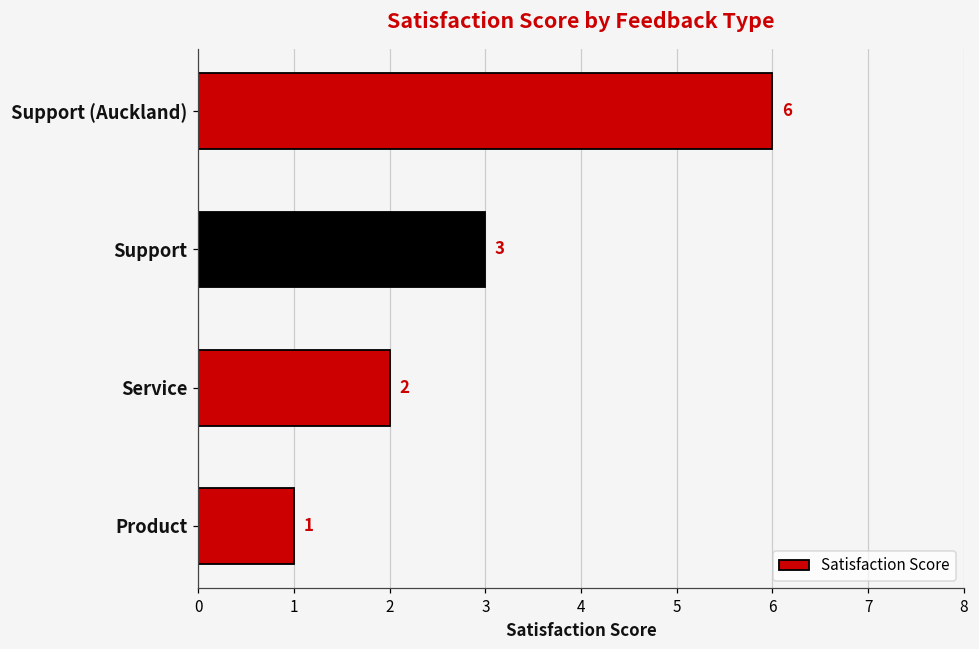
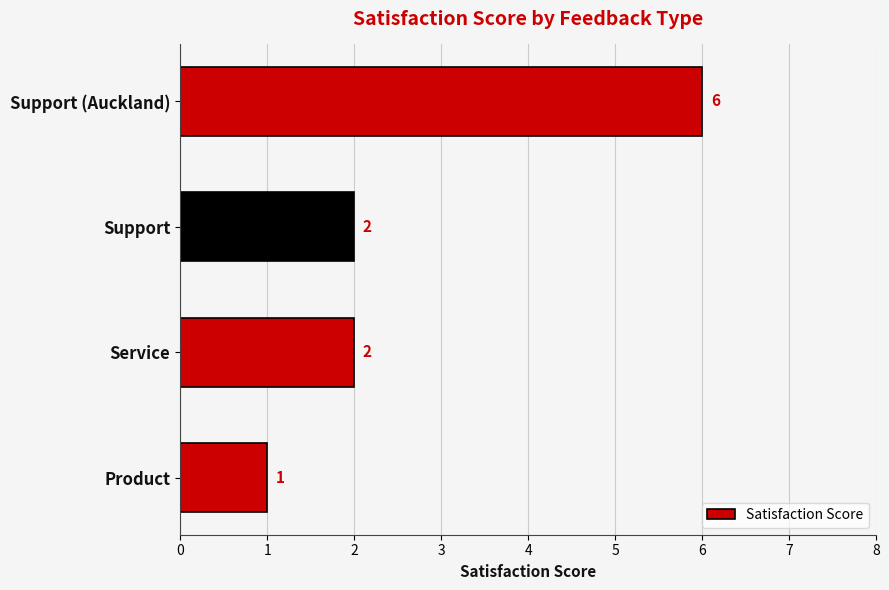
  {
    "Support (Auckland)": 6,
-   "Support": 3,
+   "Support": 2,
    "Service": 2,
    "Product": 1
  }
